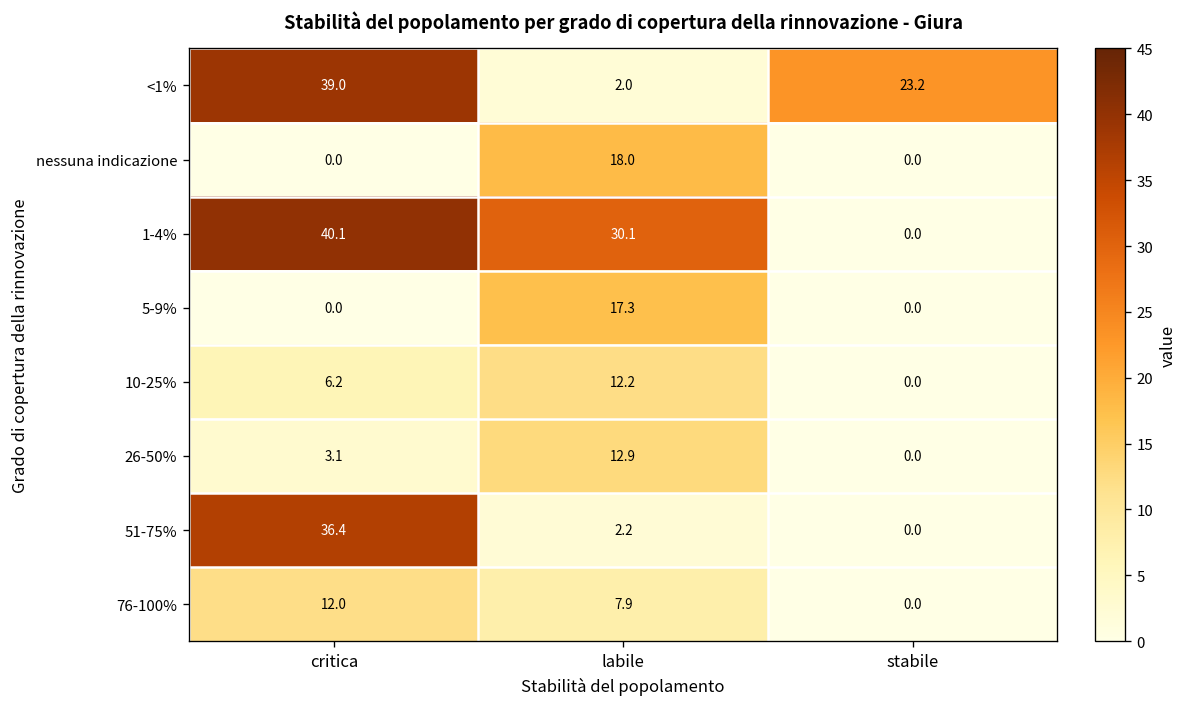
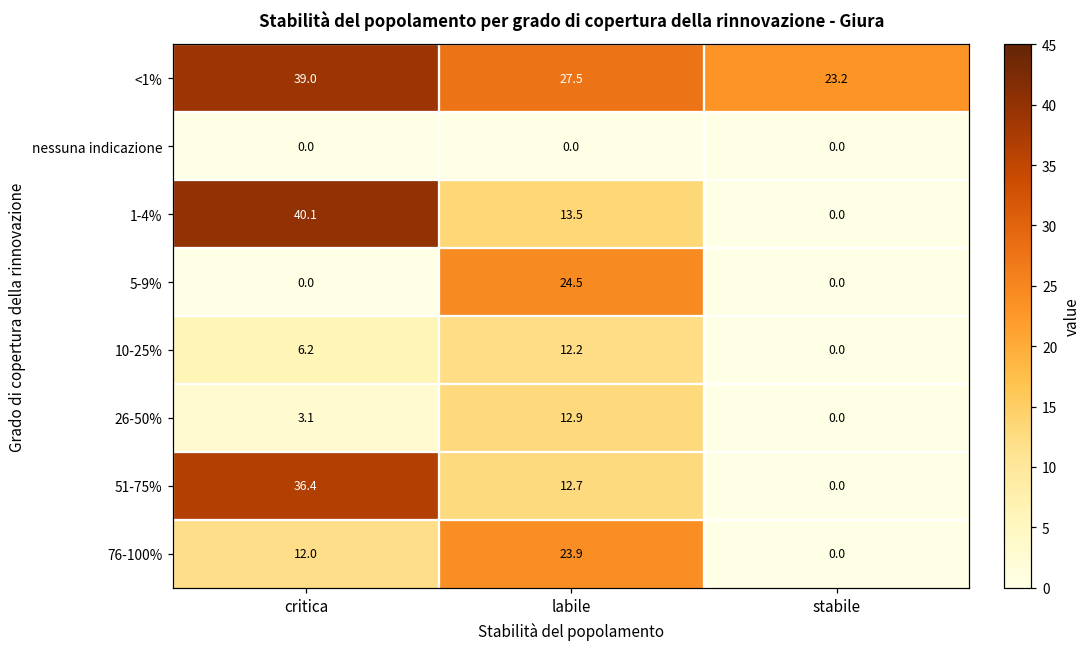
  {
    "<1%": {
      "critica": 39.0,
-     "labile": 2.0,
+     "labile": 27.5,
      "stabile": 23.2
    },
    "nessuna indicazione": {
      "critica": 0.0,
-     "labile": 18.0,
+     "labile": 0.0,
      "stabile": 0.0
    },
    "1-4%": {
      "critica": 40.1,
-     "labile": 30.1,
+     "labile": 13.5,
      "stabile": 0.0
    },
    "5-9%": {
      "critica": 0.0,
-     "labile": 17.3,
+     "labile": 24.5,
      "stabile": 0.0
    },
    "10-25%": {
      "critica": 6.2,
      "labile": 12.2,
      "stabile": 0.0
    },
    "26-50%": {
      "critica": 3.1,
      "labile": 12.9,
      "stabile": 0.0
    },
    "51-75%": {
      "critica": 36.4,
-     "labile": 2.2,
+     "labile": 12.7,
      "stabile": 0.0
    },
    "76-100%": {
      "critica": 12.0,
-     "labile": 7.9,
+     "labile": 23.9,
      "stabile": 0.0
    }
  }
